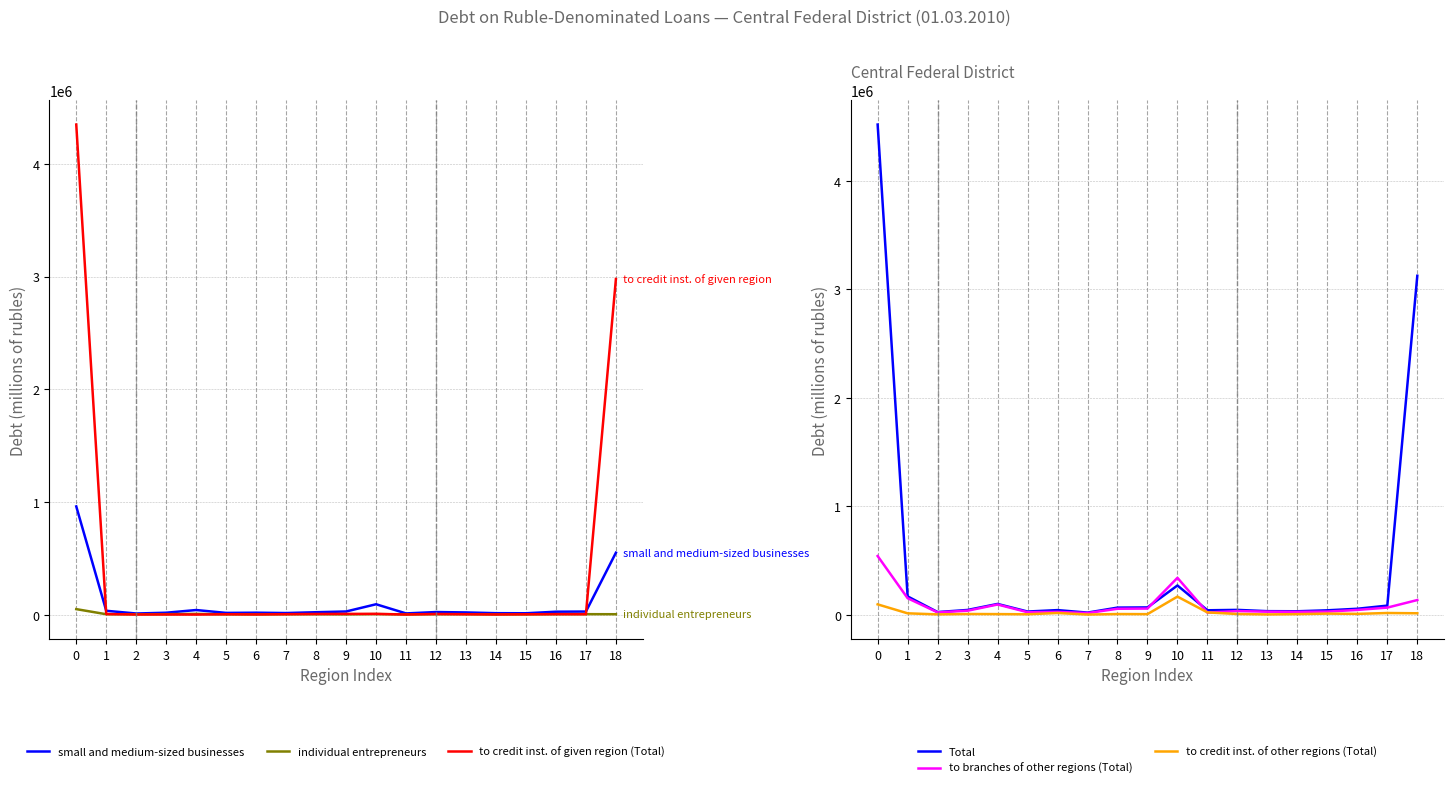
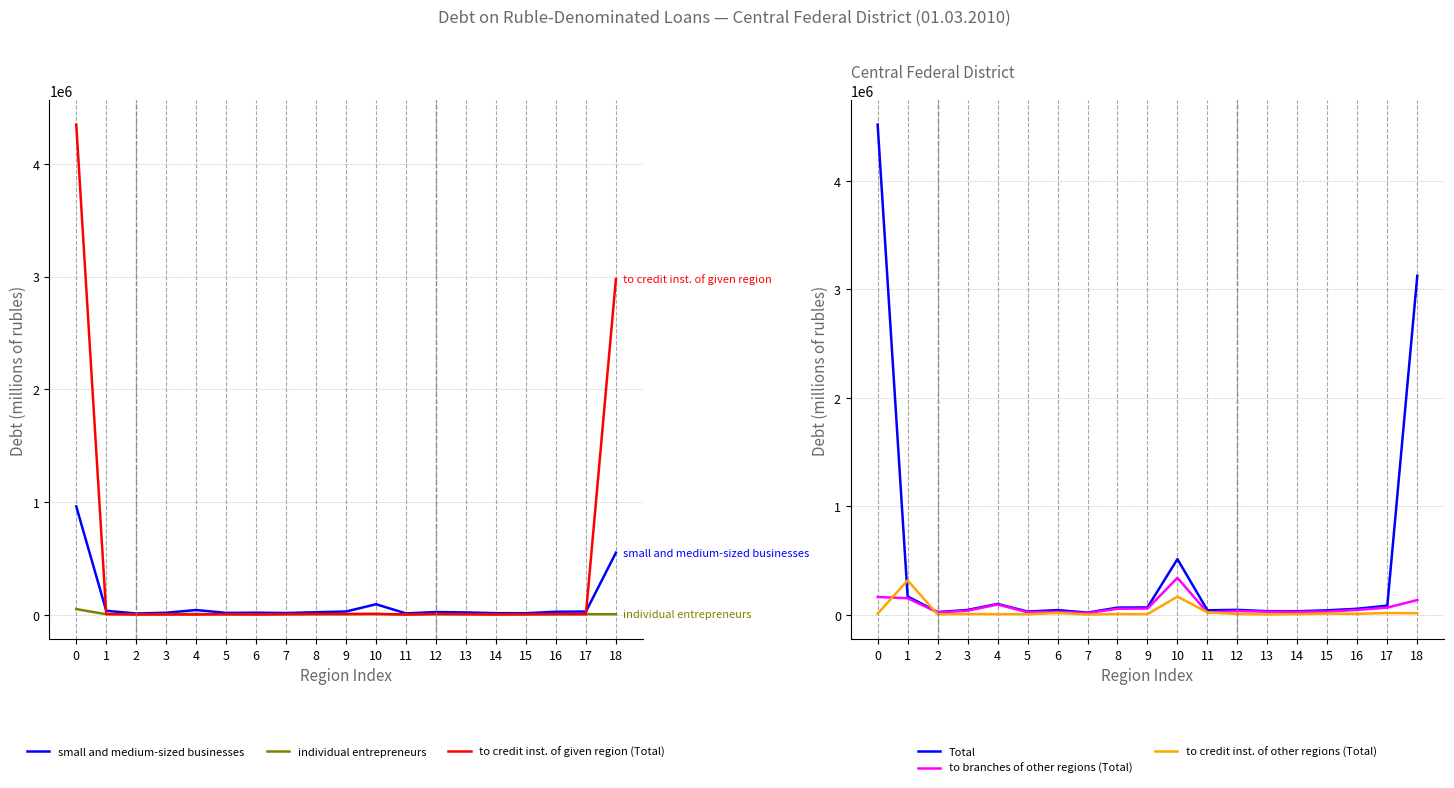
  {
    "Central Federal District": {
      "Total": {
        "0": 4520000,
-       "10": 270000,
+       "10": 510000,
        "18": 3130000
      },
      "to branches of other regions (Total)": {
-       "0": 540000,
+       "0": 160000,
        "10": 340000,
        "18": 130000
      },
      "to credit inst. of other regions (Total)": {
-       "0": 100000,
-       "1": 10000,
+       "0": 10000,
+       "1": 320000,
        "3": 10000,
        "4": 10000,
        "8": 10000,
        "9": 0,
        "10": 170000,
        "12": 10000,
        "13": 0,
        "16": 10000,
        "17": 20000,
        "18": 10000
      }
    }
  }
